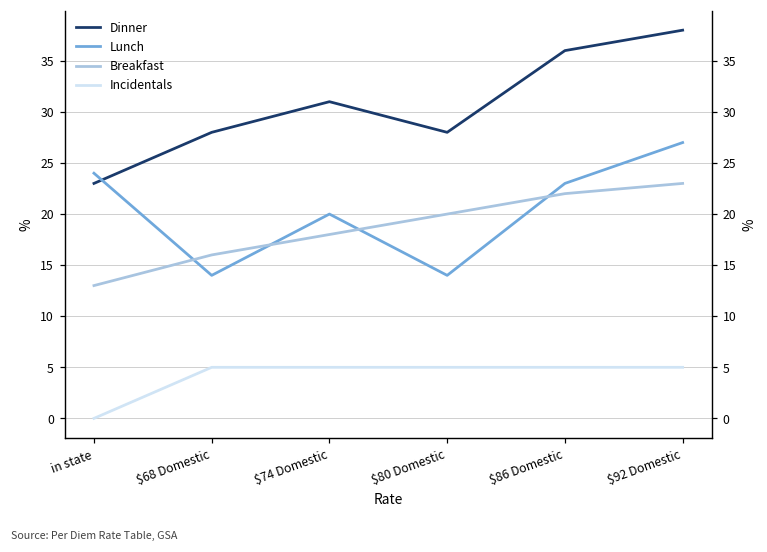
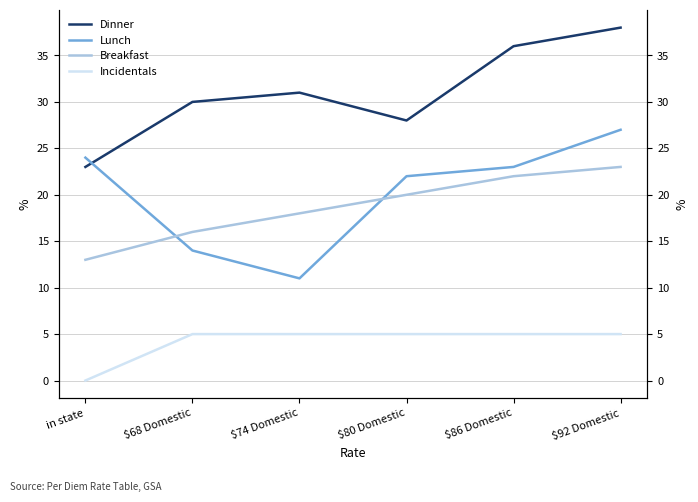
  {
    "Dinner": {
      "in state": 23,
-     "$68 Domestic": 28,
+     "$68 Domestic": 30,
      "$74 Domestic": 31,
      "$80 Domestic": 28,
      "$86 Domestic": 36,
      "$92 Domestic": 38
    },
    "Lunch": {
      "in state": 24,
      "$68 Domestic": 14,
-     "$74 Domestic": 20,
-     "$80 Domestic": 14,
+     "$74 Domestic": 11,
+     "$80 Domestic": 22,
      "$86 Domestic": 23,
      "$92 Domestic": 27
    }
  }
